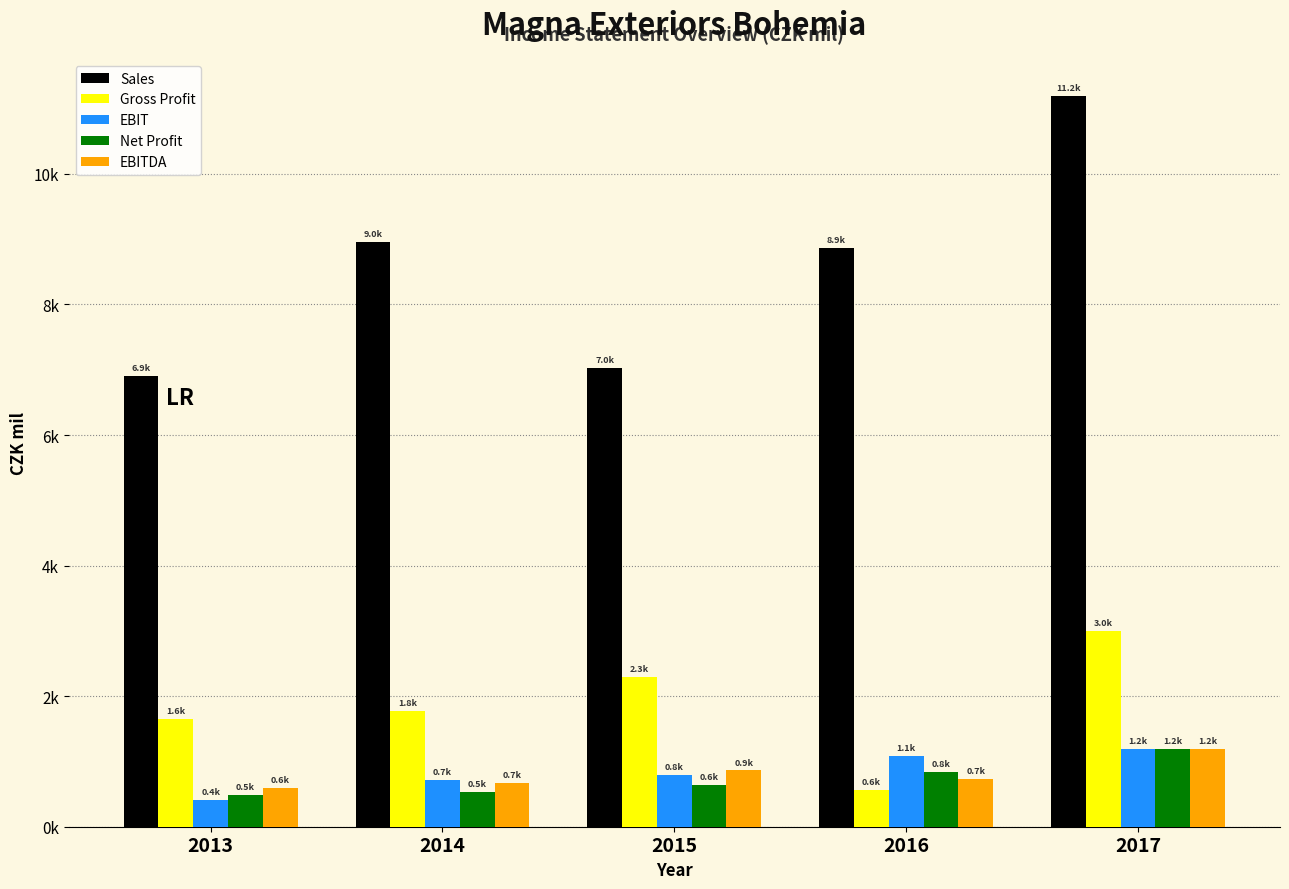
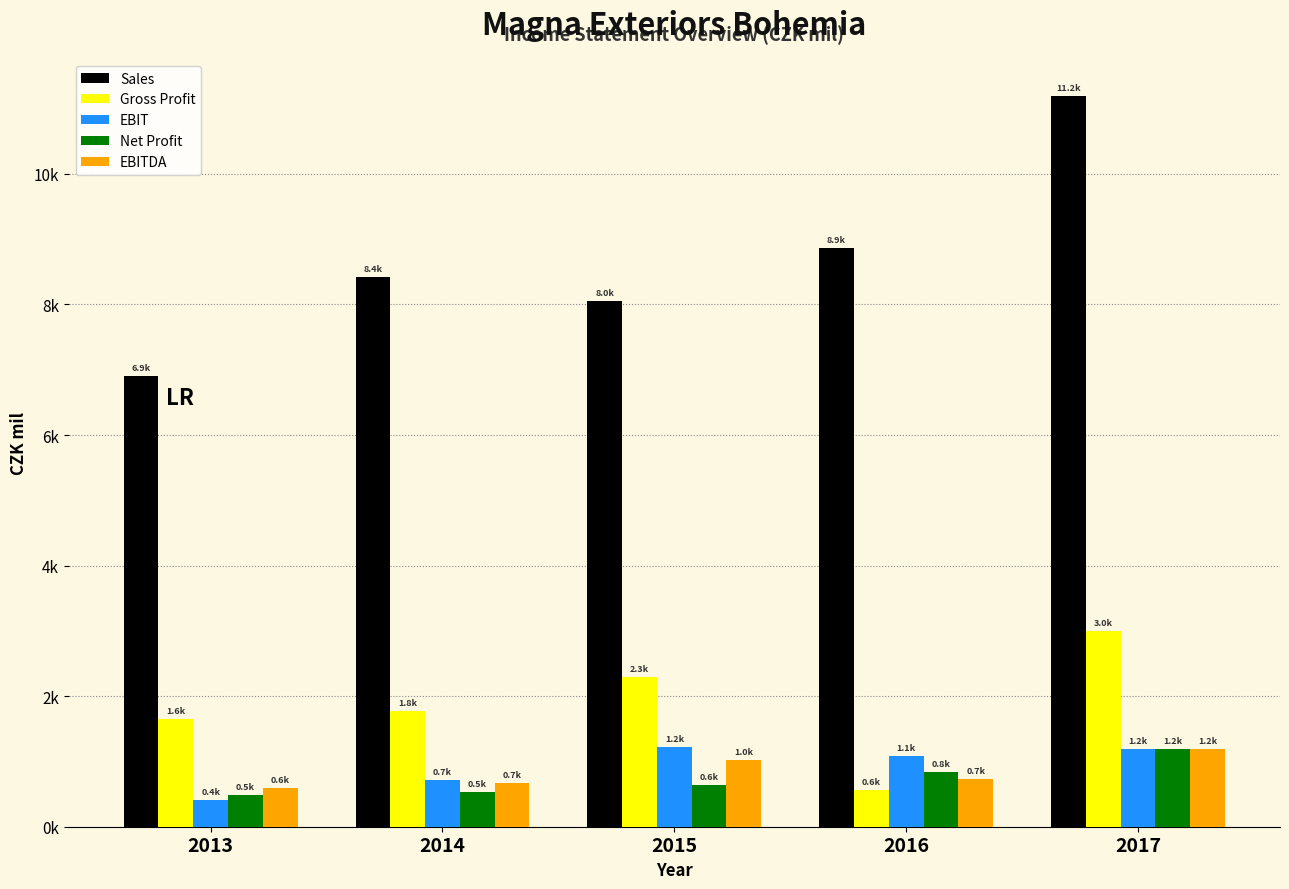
  {
    "Sales": {
      "2013": "6.9k",
-     "2014": "9.0k",
-     "2015": "7.0k",
+     "2014": "8.4k",
+     "2015": "8.0k",
      "2016": "8.9k",
      "2017": "11.2k"
    },
    "Gross Profit": {
      "2013": "1.6k",
      "2014": "1.8k",
      "2015": "2.3k",
      "2016": "0.6k",
      "2017": "3.0k"
    },
    "EBIT": {
      "2013": "0.4k",
      "2014": "0.7k",
-     "2015": "0.8k",
+     "2015": "1.2k",
      "2016": "1.1k",
      "2017": "1.2k"
    },
    "Net Profit": {
      "2013": "0.5k",
      "2014": "0.5k",
      "2015": "0.6k",
      "2016": "0.8k",
      "2017": "1.2k"
    },
    "EBITDA": {
      "2013": "0.6k",
      "2014": "0.7k",
-     "2015": "0.9k",
+     "2015": "1.0k",
      "2016": "0.7k",
      "2017": "1.2k"
    }
  }
